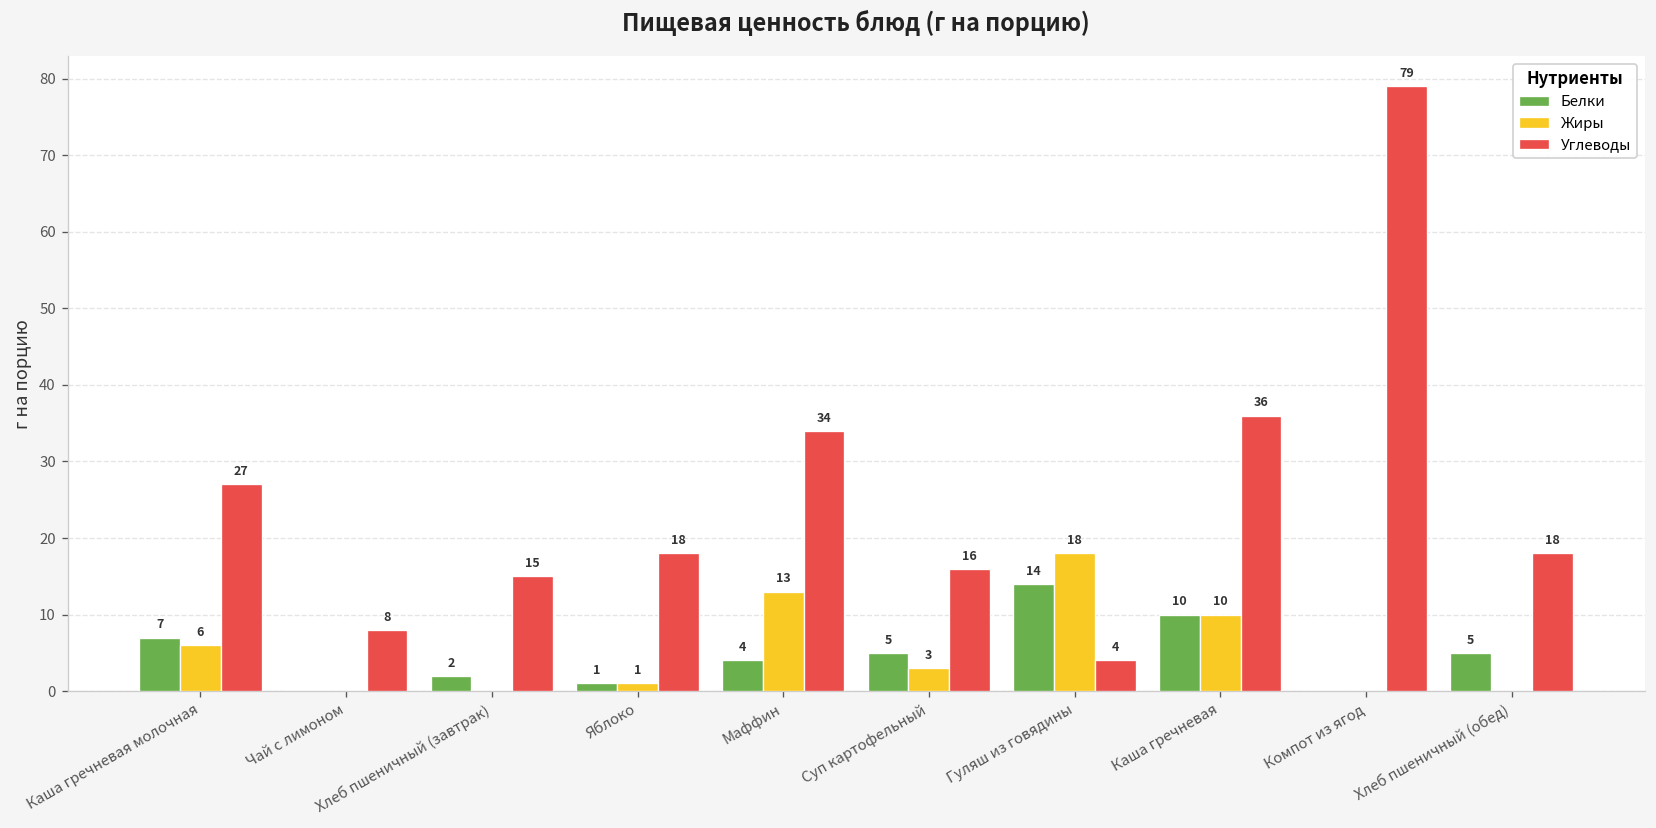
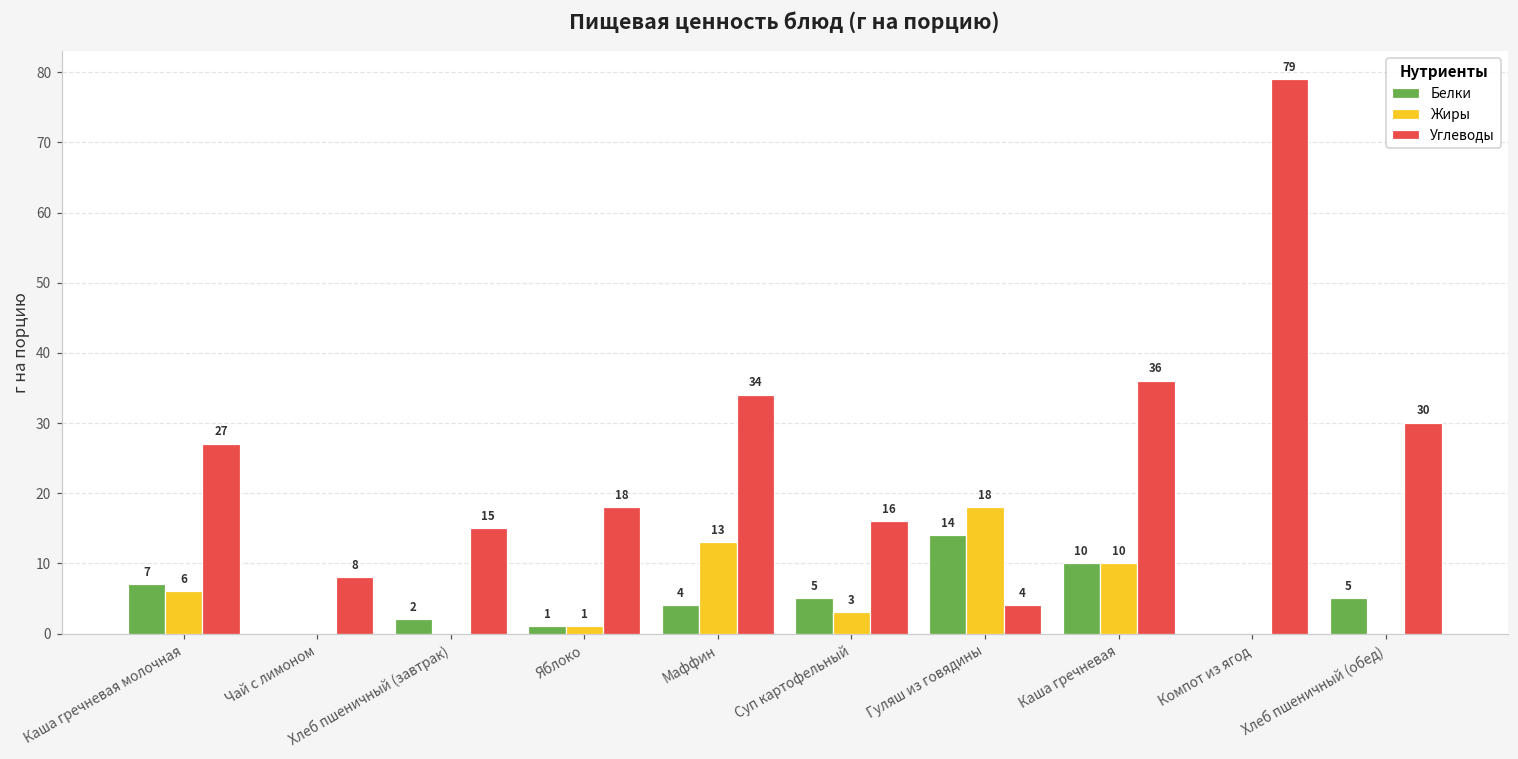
  {
    "Белки": {
      "Каша гречневая молочная": 7,
      "Хлеб пшеничный (завтрак)": 2,
      "Яблоко": 1,
      "Маффин": 4,
      "Суп картофельный": 5,
      "Гуляш из говядины": 14,
      "Каша гречневая": 10,
      "Хлеб пшеничный (обед)": 5
    },
    "Жиры": {
      "Каша гречневая молочная": 6,
      "Яблоко": 1,
      "Маффин": 13,
      "Суп картофельный": 3,
      "Гуляш из говядины": 18,
      "Каша гречневая": 10
    },
    "Углеводы": {
      "Каша гречневая молочная": 27,
      "Чай с лимоном": 8,
      "Хлеб пшеничный (завтрак)": 15,
      "Яблоко": 18,
      "Маффин": 34,
      "Суп картофельный": 16,
      "Гуляш из говядины": 4,
      "Каша гречневая": 36,
      "Компот из ягод": 79,
-     "Хлеб пшеничный (обед)": 18
+     "Хлеб пшеничный (обед)": 30
    }
  }
